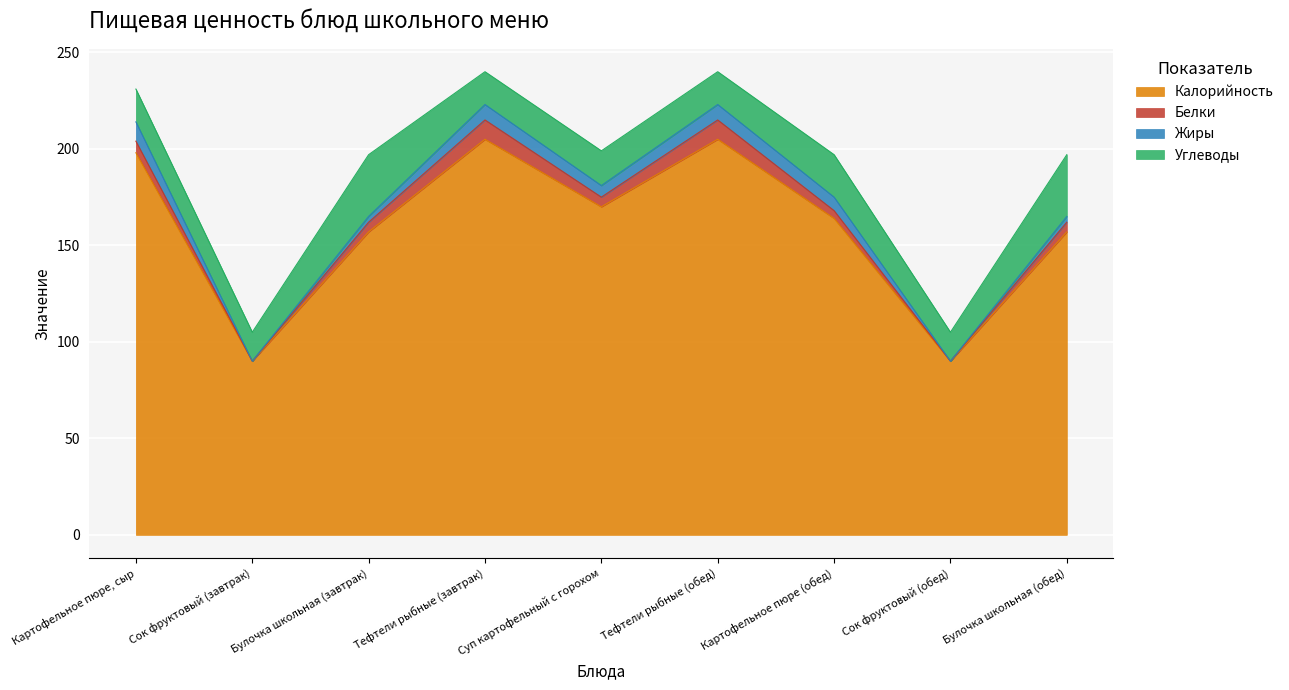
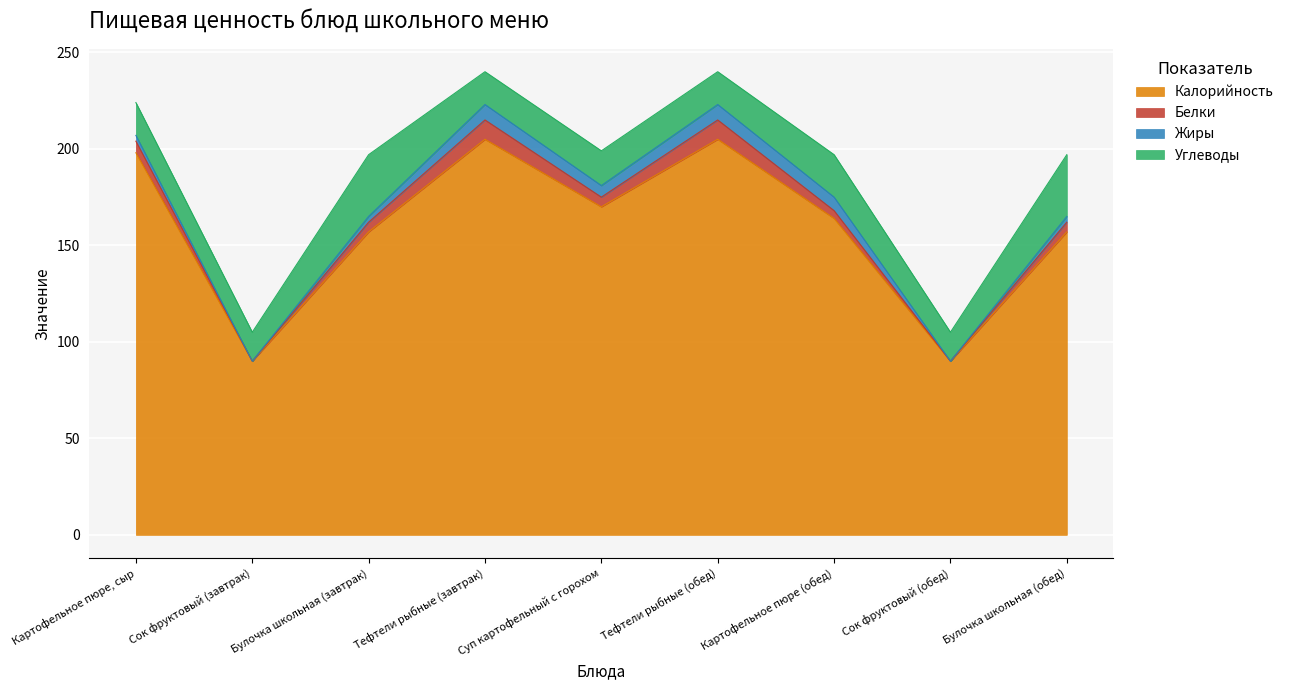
  {
    "Калорийность": {
      "Картофельное пюре, сыр": 198,
      "Булочка школьная (завтрак)": 157,
      "Тефтели рыбные (завтрак)": 205,
      "Суп картофельный с горохом": 170,
      "Тефтели рыбные (обед)": 205,
      "Картофельное пюре (обед)": 164,
      "Булочка школьная (обед)": 157
    },
    "Белки": {
      "Картофельное пюре, сыр": 6,
      "Булочка школьная (завтрак)": 5,
      "Тефтели рыбные (завтрак)": 10,
      "Суп картофельный с горохом": 5,
      "Тефтели рыбные (обед)": 10,
      "Картофельное пюре (обед)": 4,
      "Булочка школьная (обед)": 5
    },
    "Жиры": {
-     "Картофельное пюре, сыр": 10,
+     "Картофельное пюре, сыр": 3,
      "Булочка школьная (завтрак)": 3,
      "Тефтели рыбные (завтрак)": 8,
      "Суп картофельный с горохом": 6,
      "Тефтели рыбные (обед)": 8,
      "Картофельное пюре (обед)": 7,
      "Булочка школьная (обед)": 3
    },
    "Углеводы": {
      "Картофельное пюре, сыр": 17,
      "Сок фруктовый (завтрак)": 15,
      "Булочка школьная (завтрак)": 32,
      "Тефтели рыбные (завтрак)": 17,
      "Суп картофельный с горохом": 18,
      "Тефтели рыбные (обед)": 17,
      "Картофельное пюре (обед)": 22,
      "Сок фруктовый (обед)": 15,
      "Булочка школьная (обед)": 32
    }
  }
